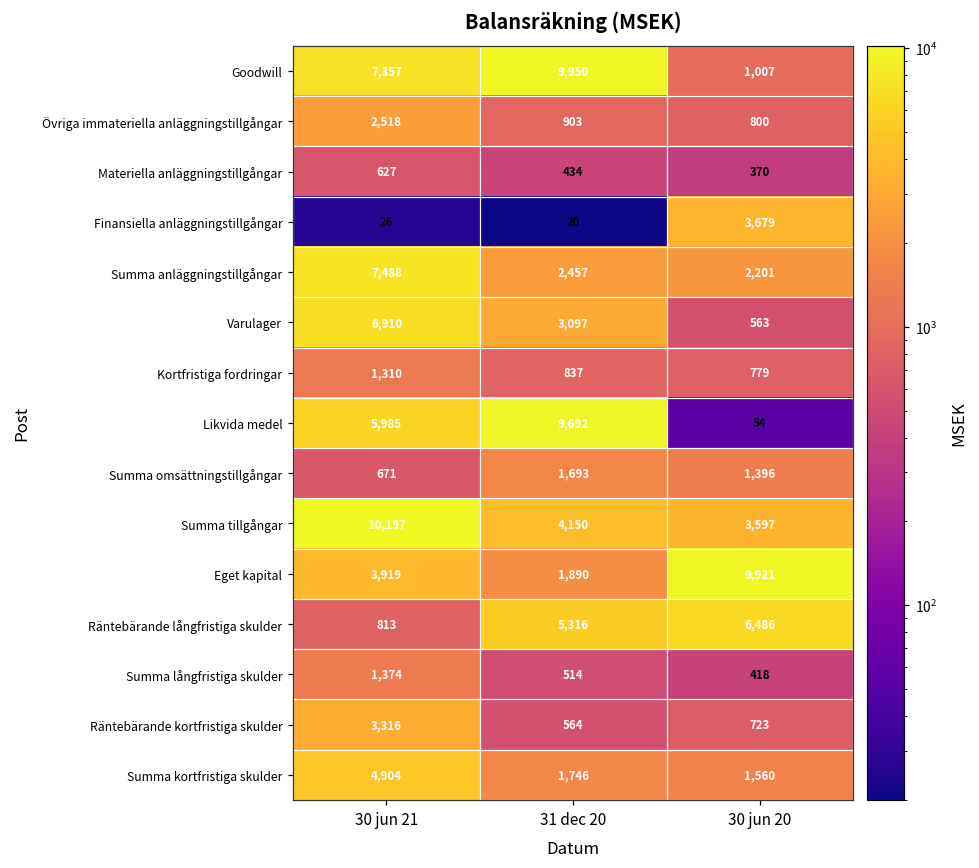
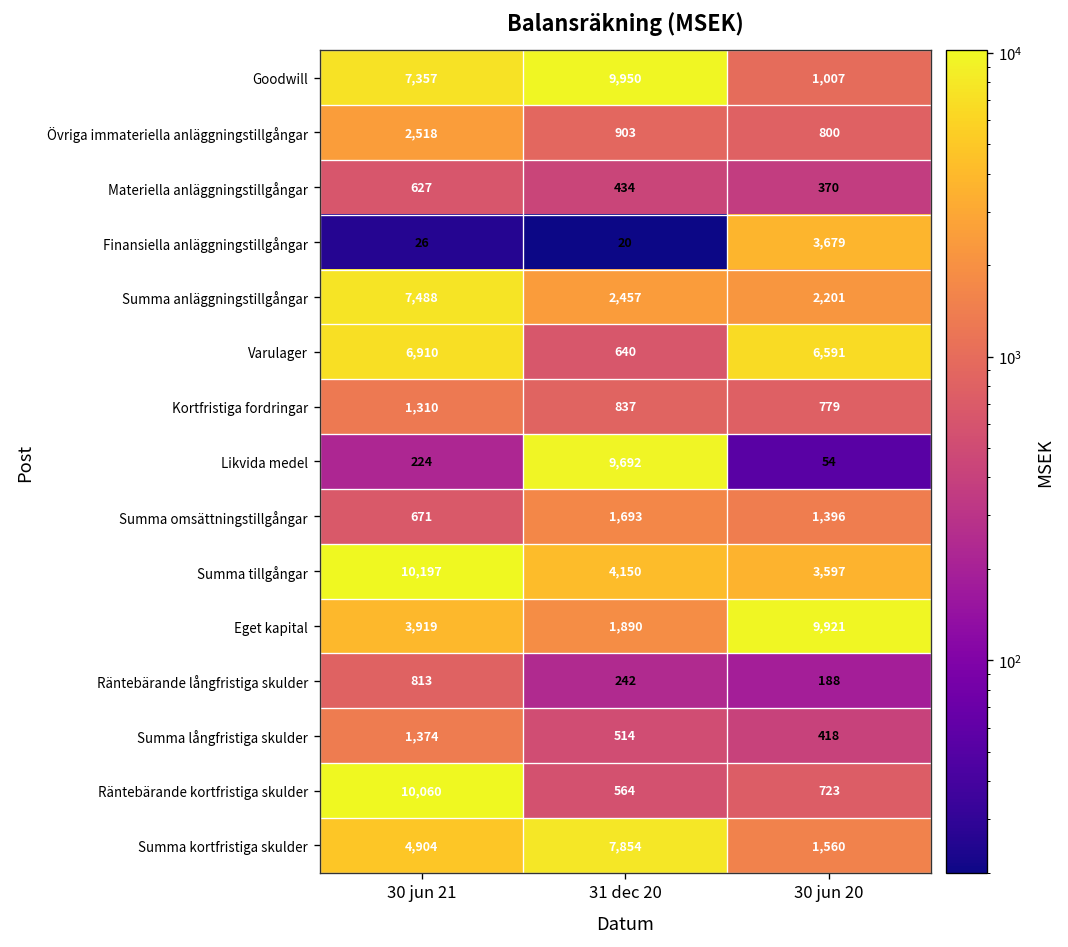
  {
    "Goodwill": {
      "30 jun 21": "7,357",
      "31 dec 20": "9,950",
      "30 jun 20": "1,007"
    },
    "Övriga immateriella anläggningstillgångar": {
      "30 jun 21": "2,518",
      "31 dec 20": "903",
      "30 jun 20": "800"
    },
    "Materiella anläggningstillgångar": {
      "30 jun 21": "627",
      "31 dec 20": "434",
      "30 jun 20": "370"
    },
    "Finansiella anläggningstillgångar": {
      "30 jun 21": "26",
      "31 dec 20": "20",
      "30 jun 20": "3,679"
    },
    "Summa anläggningstillgångar": {
      "30 jun 21": "7,488",
      "31 dec 20": "2,457",
      "30 jun 20": "2,201"
    },
    "Varulager": {
      "30 jun 21": "6,910",
-     "31 dec 20": "3,097",
-     "30 jun 20": "563"
+     "31 dec 20": "640",
+     "30 jun 20": "6,591"
    },
    "Kortfristiga fordringar": {
      "30 jun 21": "1,310",
      "31 dec 20": "837",
      "30 jun 20": "779"
    },
    "Likvida medel": {
-     "30 jun 21": "5,985",
+     "30 jun 21": "224",
      "31 dec 20": "9,692",
      "30 jun 20": "54"
    },
    "Summa omsättningstillgångar": {
      "30 jun 21": "671",
      "31 dec 20": "1,693",
      "30 jun 20": "1,396"
    },
    "Summa tillgångar": {
      "30 jun 21": "10,197",
      "31 dec 20": "4,150",
      "30 jun 20": "3,597"
    },
    "Eget kapital": {
      "30 jun 21": "3,919",
      "31 dec 20": "1,890",
      "30 jun 20": "9,921"
    },
    "Räntebärande långfristiga skulder": {
      "30 jun 21": "813",
-     "31 dec 20": "5,316",
-     "30 jun 20": "6,486"
+     "31 dec 20": "242",
+     "30 jun 20": "188"
    },
    "Summa långfristiga skulder": {
      "30 jun 21": "1,374",
      "31 dec 20": "514",
      "30 jun 20": "418"
    },
    "Räntebärande kortfristiga skulder": {
-     "30 jun 21": "3,316",
+     "30 jun 21": "10,060",
      "31 dec 20": "564",
      "30 jun 20": "723"
    },
    "Summa kortfristiga skulder": {
      "30 jun 21": "4,904",
-     "31 dec 20": "1,746",
+     "31 dec 20": "7,854",
      "30 jun 20": "1,560"
    }
  }
